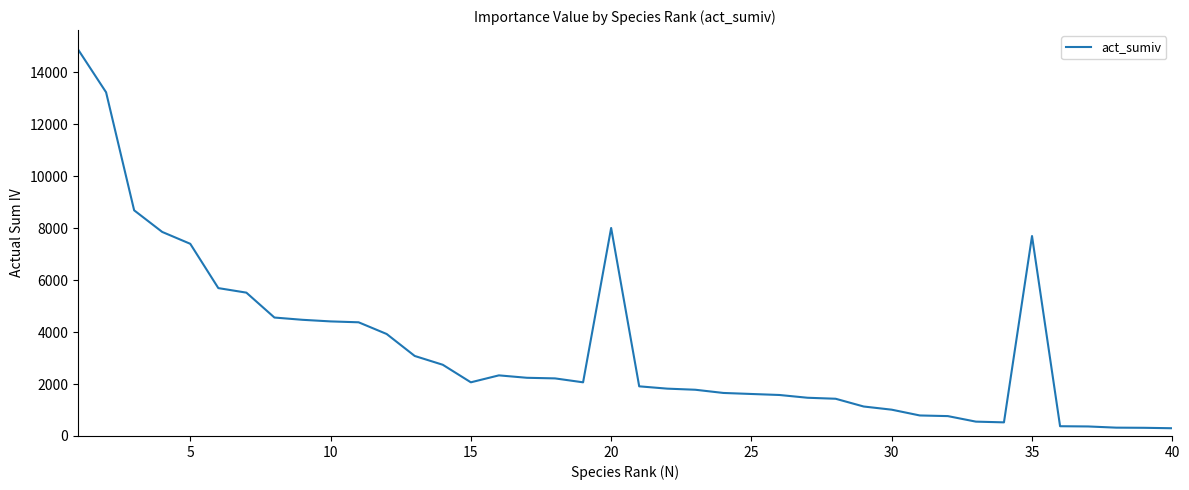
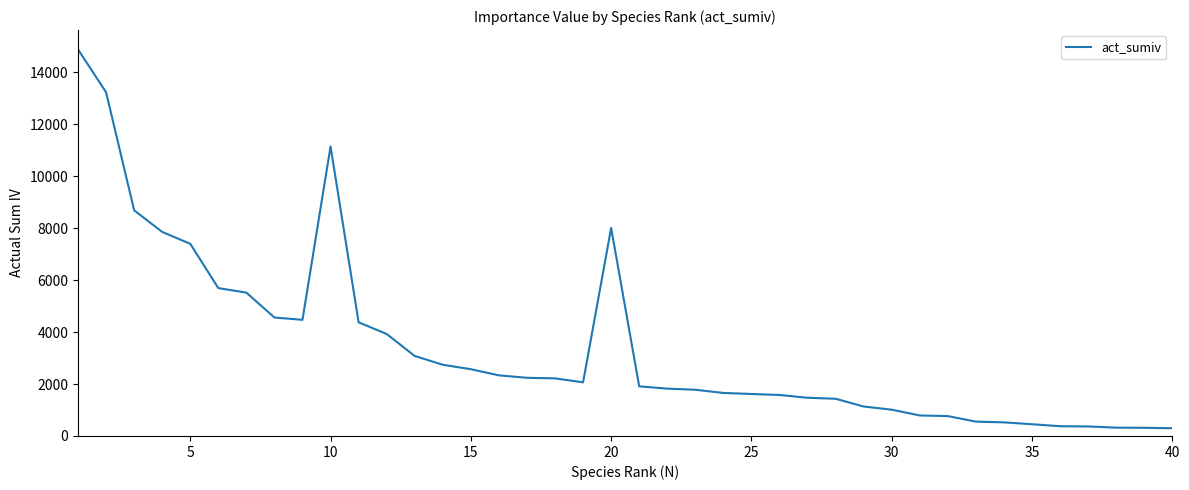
  {
    "5": 7400,
-   "10": 4400,
-   "15": 2100,
+   "10": 11200,
+   "15": 2600,
    "20": 8000,
    "25": 1600,
    "30": 1000,
-   "35": 7700,
+   "35": 500,
    "40": 300
  }
